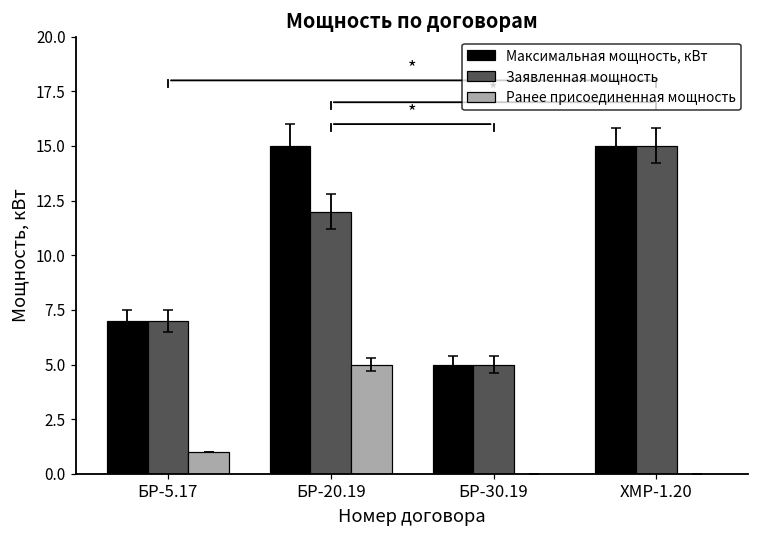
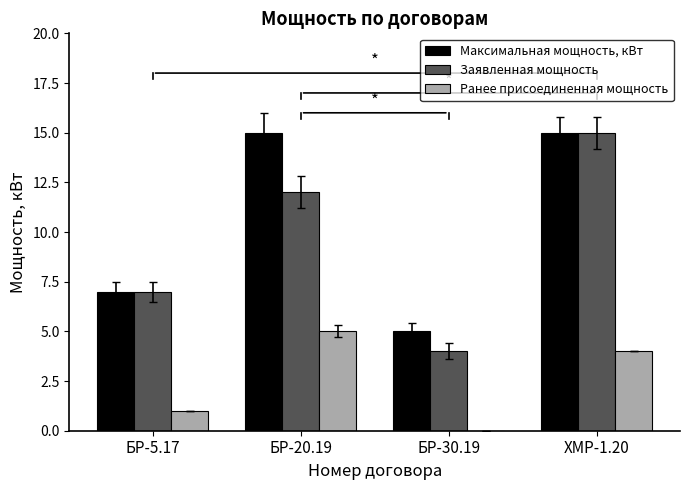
  {
    "Заявленная мощность": {
      "БР-5.17": 7,
      "БР-20.19": 12,
-     "БР-30.19": 5,
+     "БР-30.19": 4,
      "ХМР-1.20": 15
    },
    "Ранее присоединенная мощность": {
      "БР-5.17": 1,
      "БР-20.19": 5,
      "БР-30.19": 0,
-     "ХМР-1.20": 0
+     "ХМР-1.20": 4
    }
  }
